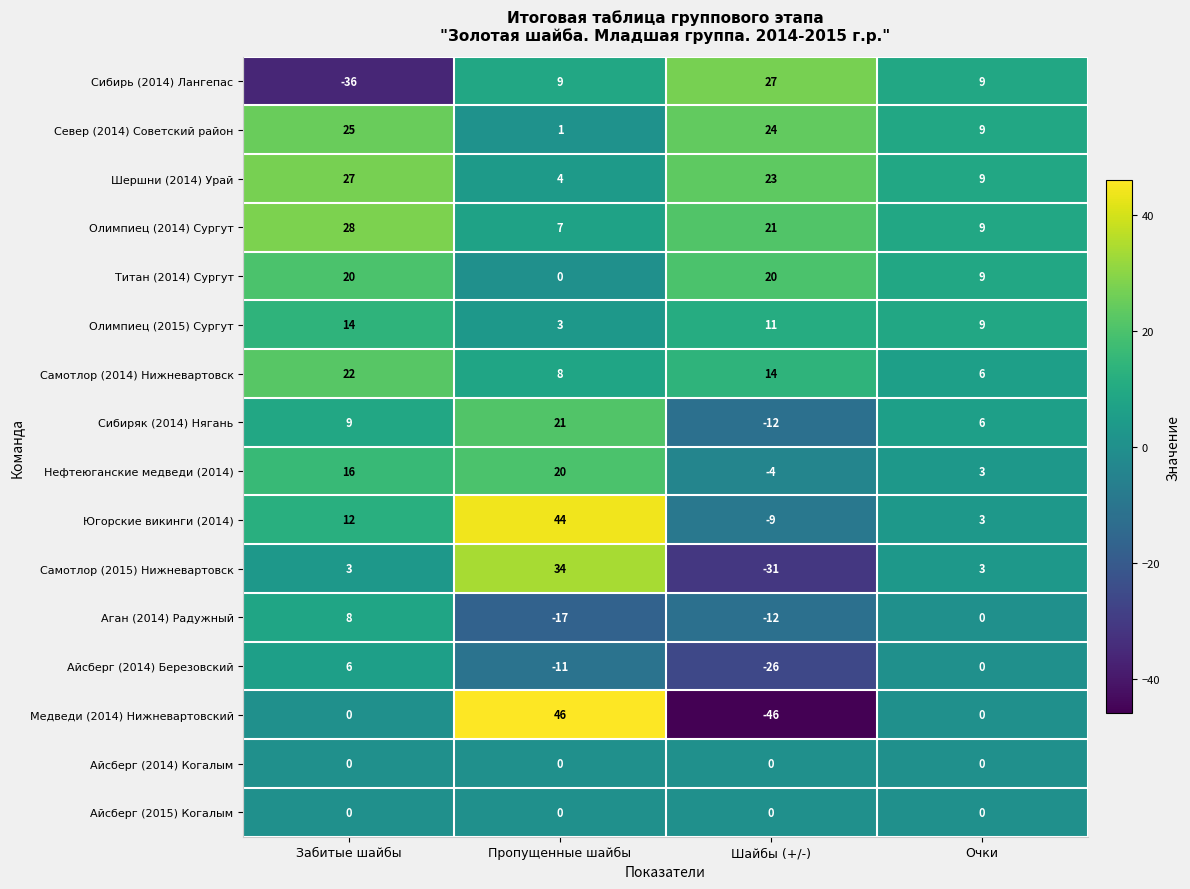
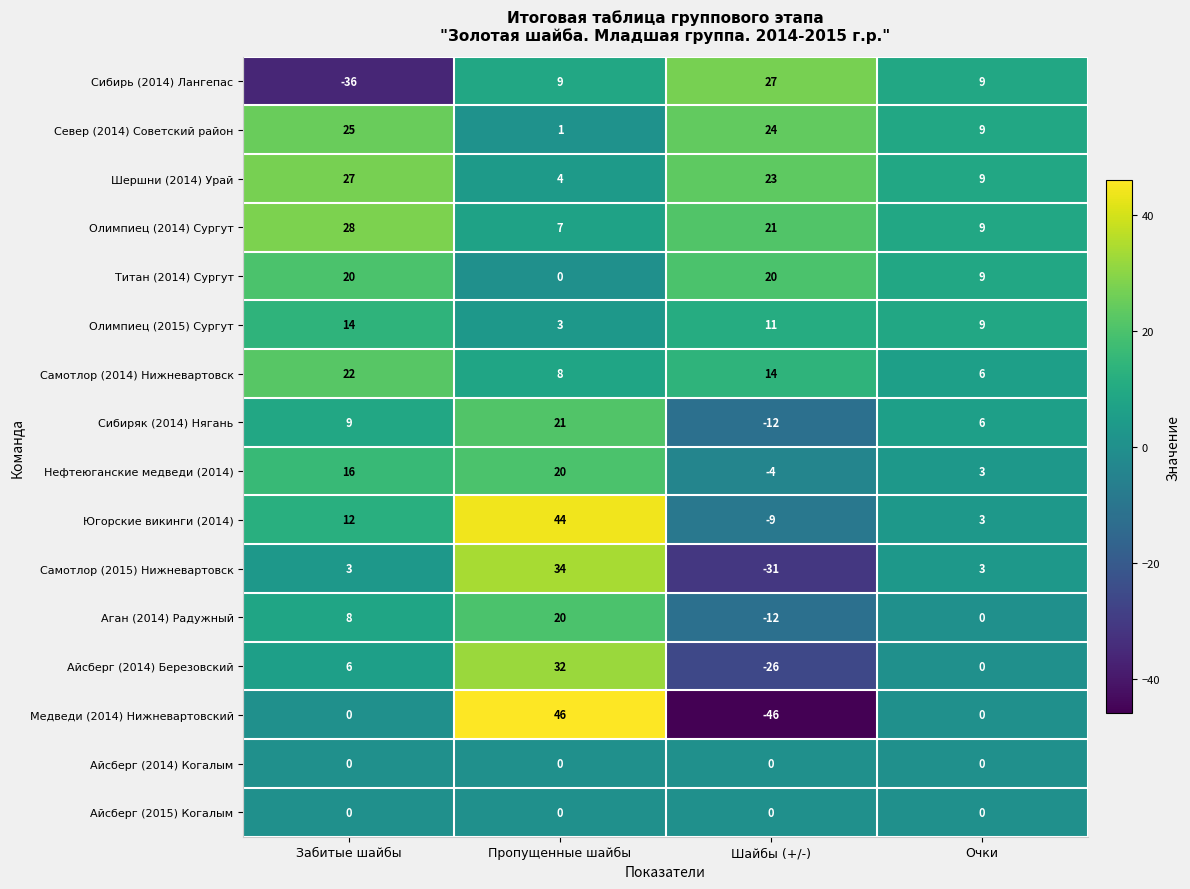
  {
    "Сибирь (2014) Лангепас": {
      "Забитые шайбы": -36,
      "Пропущенные шайбы": 9,
      "Шайбы (+/-)": 27,
      "Очки": 9
    },
    "Север (2014) Советский район": {
      "Забитые шайбы": 25,
      "Пропущенные шайбы": 1,
      "Шайбы (+/-)": 24,
      "Очки": 9
    },
    "Шершни (2014) Урай": {
      "Забитые шайбы": 27,
      "Пропущенные шайбы": 4,
      "Шайбы (+/-)": 23,
      "Очки": 9
    },
    "Олимпиец (2014) Сургут": {
      "Забитые шайбы": 28,
      "Пропущенные шайбы": 7,
      "Шайбы (+/-)": 21,
      "Очки": 9
    },
    "Титан (2014) Сургут": {
      "Забитые шайбы": 20,
      "Пропущенные шайбы": 0,
      "Шайбы (+/-)": 20,
      "Очки": 9
    },
    "Олимпиец (2015) Сургут": {
      "Забитые шайбы": 14,
      "Пропущенные шайбы": 3,
      "Шайбы (+/-)": 11,
      "Очки": 9
    },
    "Самотлор (2014) Нижневартовск": {
      "Забитые шайбы": 22,
      "Пропущенные шайбы": 8,
      "Шайбы (+/-)": 14,
      "Очки": 6
    },
    "Сибиряк (2014) Нягань": {
      "Забитые шайбы": 9,
      "Пропущенные шайбы": 21,
      "Шайбы (+/-)": -12,
      "Очки": 6
    },
    "Нефтеюганские медведи (2014)": {
      "Забитые шайбы": 16,
      "Пропущенные шайбы": 20,
      "Шайбы (+/-)": -4,
      "Очки": 3
    },
    "Югорские викинги (2014)": {
      "Забитые шайбы": 12,
      "Пропущенные шайбы": 44,
      "Шайбы (+/-)": -9,
      "Очки": 3
    },
    "Самотлор (2015) Нижневартовск": {
      "Забитые шайбы": 3,
      "Пропущенные шайбы": 34,
      "Шайбы (+/-)": -31,
      "Очки": 3
    },
    "Аган (2014) Радужный": {
      "Забитые шайбы": 8,
-     "Пропущенные шайбы": -17,
+     "Пропущенные шайбы": 20,
      "Шайбы (+/-)": -12,
      "Очки": 0
    },
    "Айсберг (2014) Березовский": {
      "Забитые шайбы": 6,
-     "Пропущенные шайбы": -11,
+     "Пропущенные шайбы": 32,
      "Шайбы (+/-)": -26,
      "Очки": 0
    },
    "Медведи (2014) Нижневартовский": {
      "Забитые шайбы": 0,
      "Пропущенные шайбы": 46,
      "Шайбы (+/-)": -46,
      "Очки": 0
    },
    "Айсберг (2014) Когалым": {
      "Забитые шайбы": 0,
      "Пропущенные шайбы": 0,
      "Шайбы (+/-)": 0,
      "Очки": 0
    },
    "Айсберг (2015) Когалым": {
      "Забитые шайбы": 0,
      "Пропущенные шайбы": 0,
      "Шайбы (+/-)": 0,
      "Очки": 0
    }
  }
